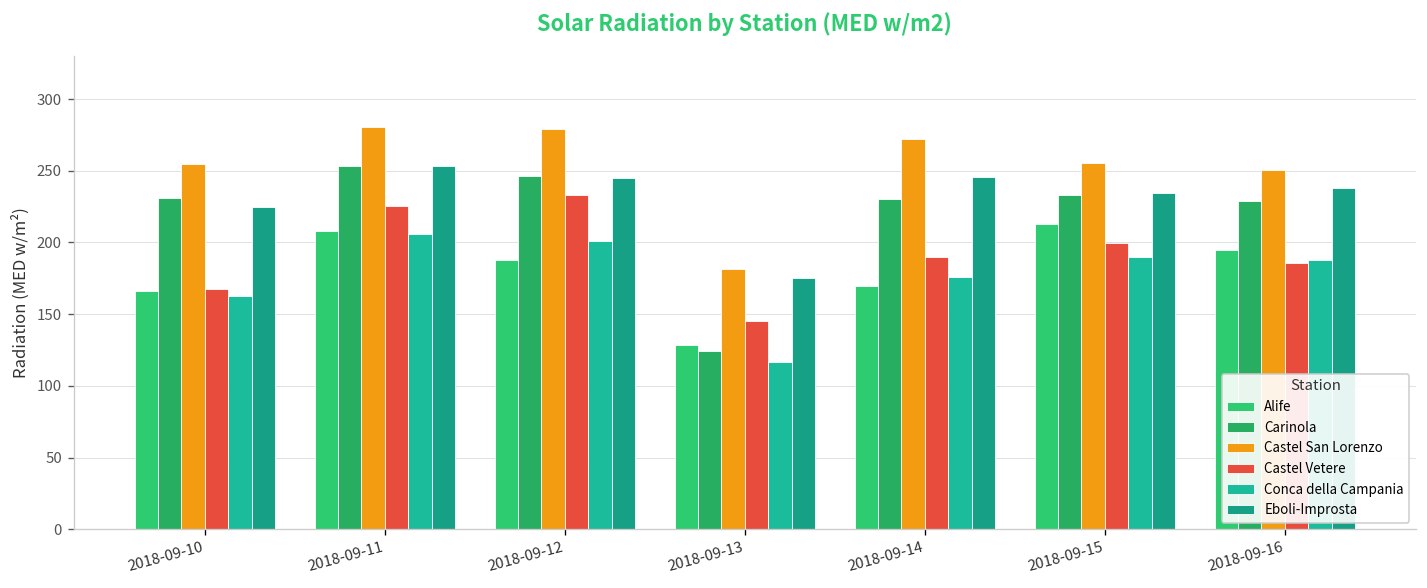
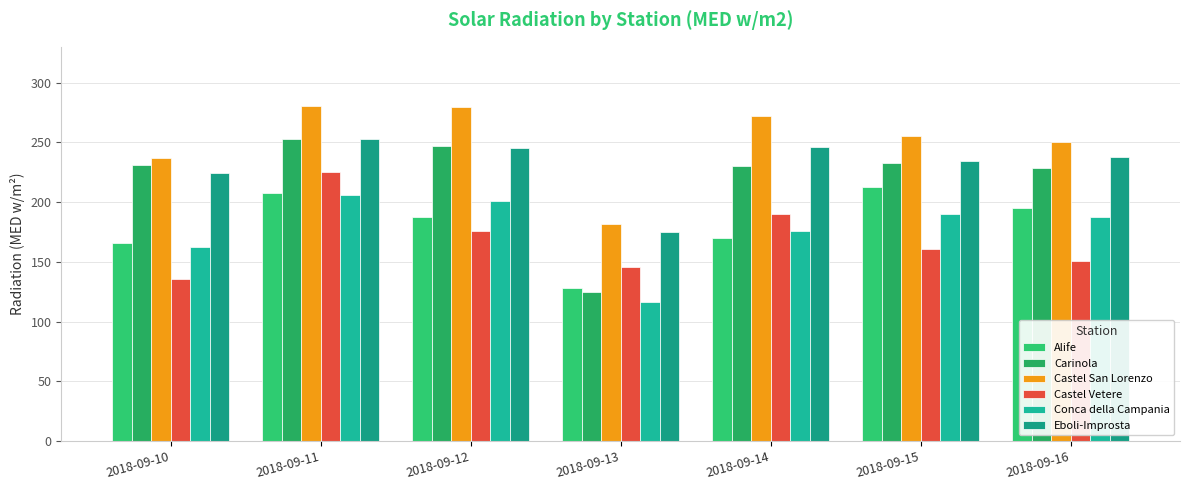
  {
    "Castel San Lorenzo": {
-     "2018-09-10": 255,
+     "2018-09-10": 237,
      "2018-09-11": 280,
      "2018-09-12": 280,
      "2018-09-13": 182,
      "2018-09-14": 272,
      "2018-09-15": 255,
      "2018-09-16": 251
    },
    "Castel Vetere": {
-     "2018-09-10": 167,
+     "2018-09-10": 136,
      "2018-09-11": 226,
-     "2018-09-12": 233,
+     "2018-09-12": 176,
      "2018-09-13": 145,
      "2018-09-14": 190,
-     "2018-09-15": 200,
-     "2018-09-16": 186
+     "2018-09-15": 161,
+     "2018-09-16": 151
    }
  }
